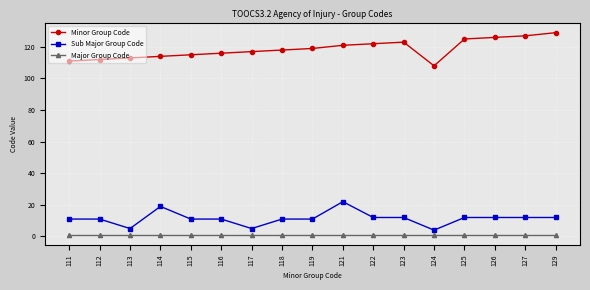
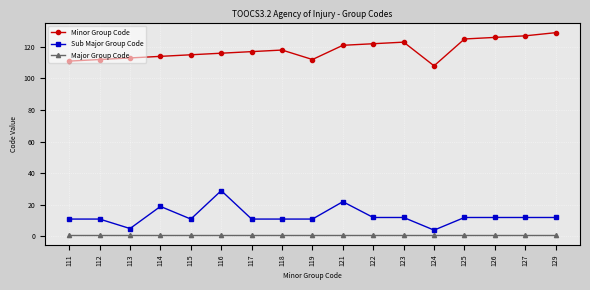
  {
    "Minor Group Code": {
      "114": 114,
      "115": 115,
      "116": 116,
      "117": 117,
      "118": 118,
-     "119": 119,
+     "119": 112,
      "121": 121,
      "122": 122,
      "123": 123,
      "124": 108,
      "125": 125,
      "126": 126,
      "127": 127,
      "129": 129
    },
    "Sub Major Group Code": {
      "111": 11,
      "112": 11,
      "113": 5,
      "114": 19,
      "115": 11,
-     "116": 11,
-     "117": 5,
+     "116": 29,
+     "117": 11,
      "118": 11,
      "119": 11,
      "121": 22,
      "122": 12,
      "123": 12,
      "124": 4,
      "125": 12,
      "126": 12,
      "127": 12,
      "129": 12
    },
    "Major Group Code": {
      "111": 1,
      "112": 1,
      "113": 1,
      "114": 1,
      "115": 1,
      "116": 1,
      "117": 1,
      "118": 1,
      "119": 1,
      "121": 1,
      "122": 1,
      "123": 1,
      "124": 1,
      "125": 1,
      "126": 1,
      "127": 1,
      "129": 1
    }
  }
